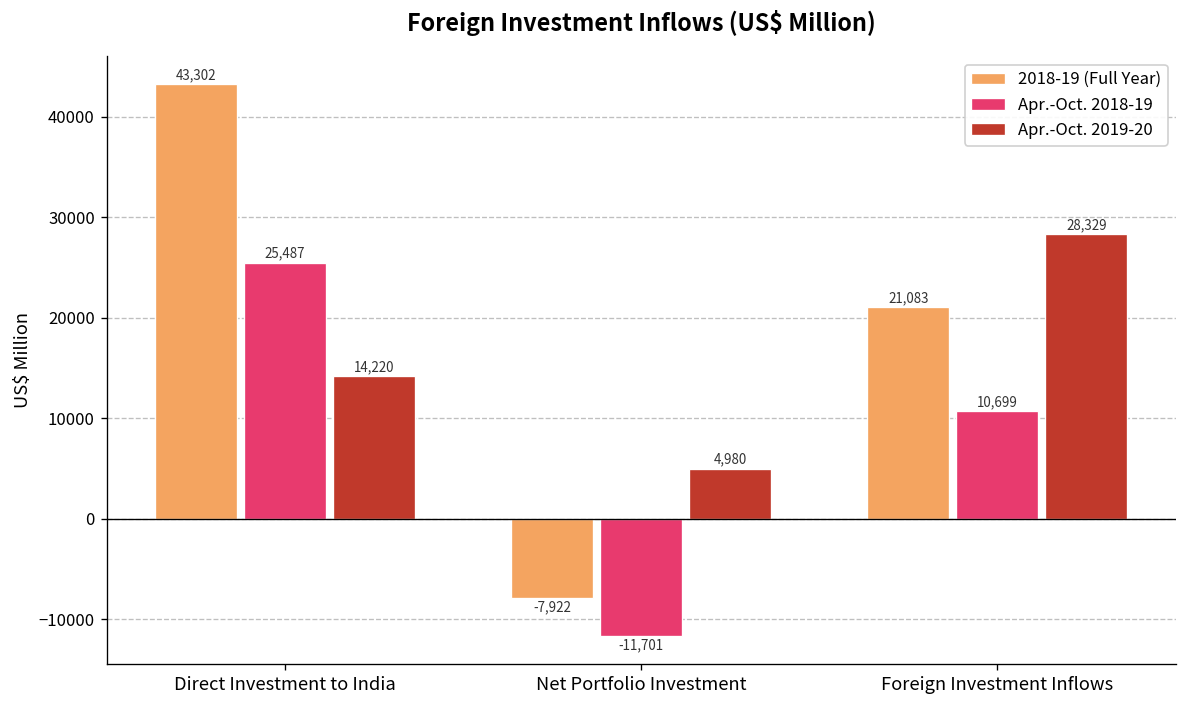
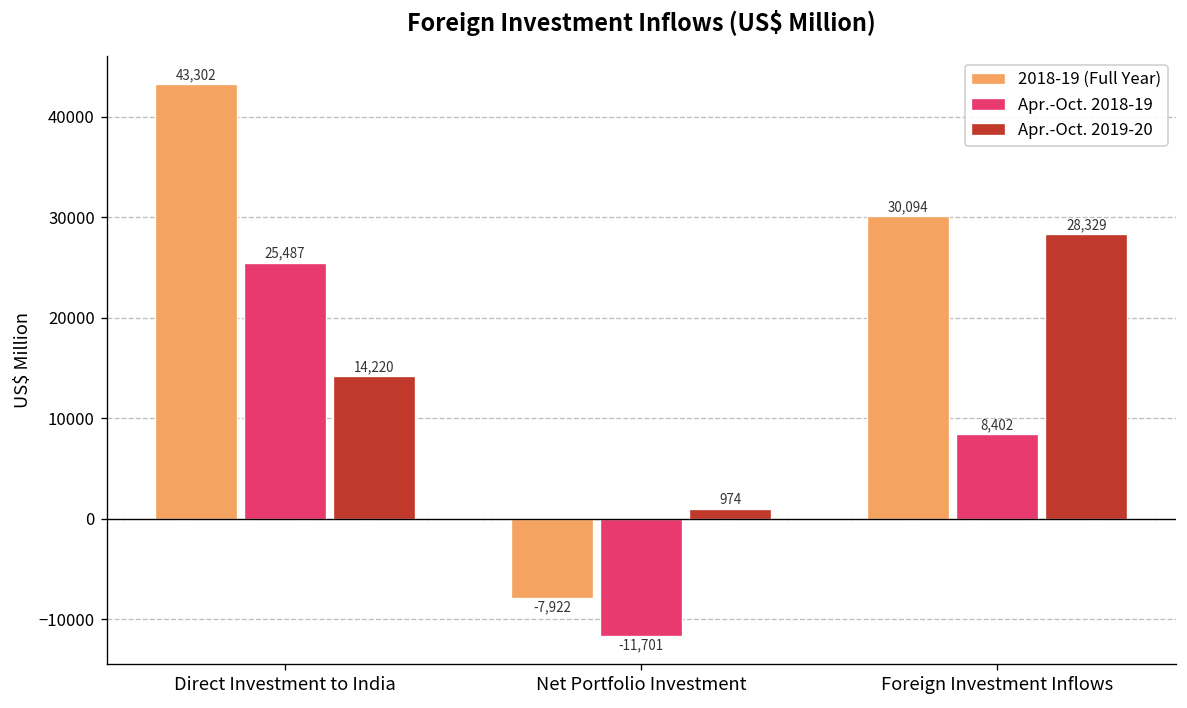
  {
    "2018-19 (Full Year)": {
      "Direct Investment to India": "43,302",
      "Net Portfolio Investment": "-7,922",
-     "Foreign Investment Inflows": "21,083"
+     "Foreign Investment Inflows": "30,094"
    },
    "Apr.-Oct. 2018-19": {
      "Direct Investment to India": "25,487",
      "Net Portfolio Investment": "-11,701",
-     "Foreign Investment Inflows": "10,699"
+     "Foreign Investment Inflows": "8,402"
    },
    "Apr.-Oct. 2019-20": {
      "Direct Investment to India": "14,220",
-     "Net Portfolio Investment": "4,980",
+     "Net Portfolio Investment": "974",
      "Foreign Investment Inflows": "28,329"
    }
  }
